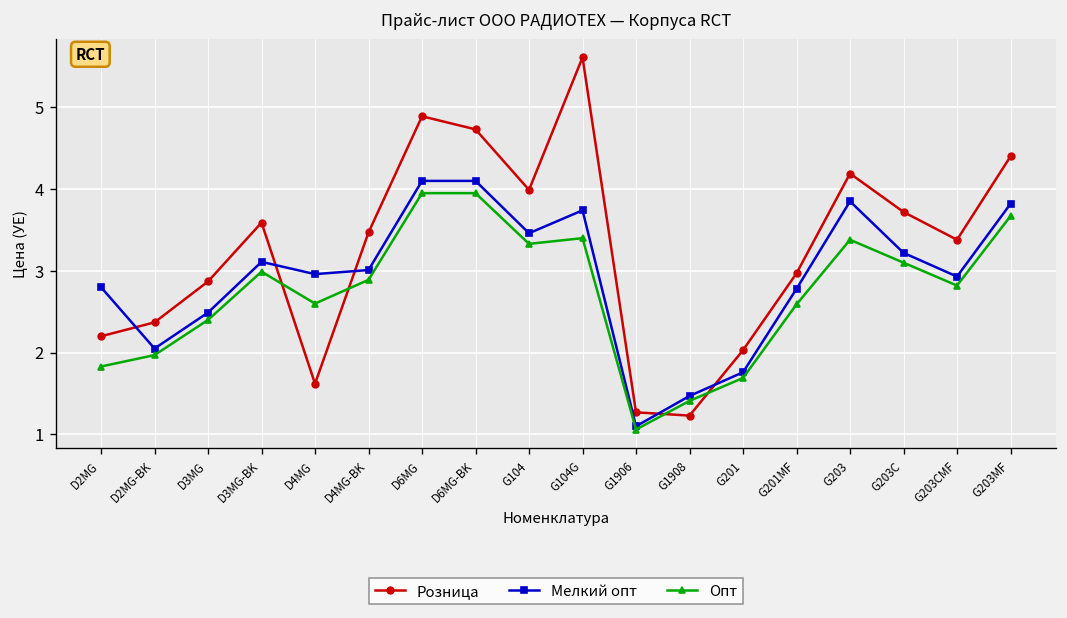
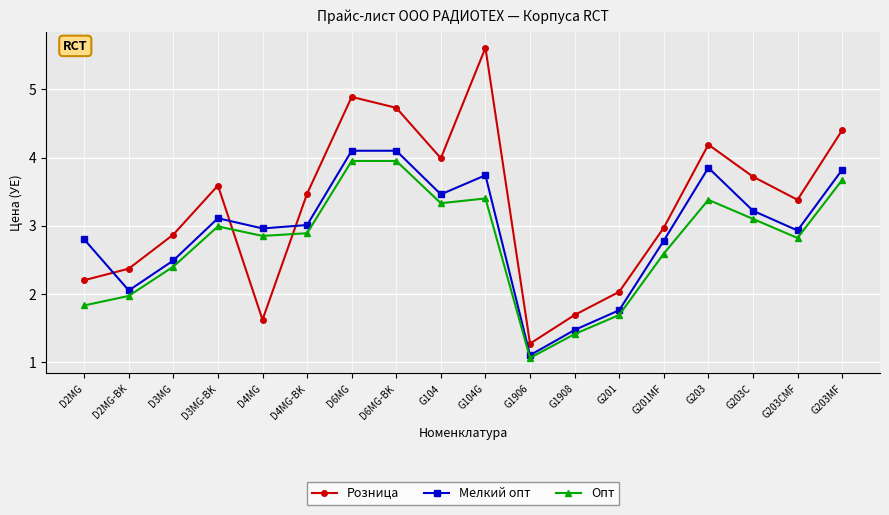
  {
    "Розница": {
      "D2MG": 2.2,
      "D2MG-BK": 2.4,
      "D3MG": 2.9,
      "D3MG-BK": 3.6,
      "D4MG": 1.6,
      "D4MG-BK": 3.5,
      "D6MG": 4.9,
      "D6MG-BK": 4.7,
      "G104": 4.0,
      "G104G": 5.6,
      "G1906": 1.3,
-     "G1908": 1.2,
+     "G1908": 1.7,
      "G201": 2.0,
      "G201MF": 3.0,
      "G203": 4.2,
      "G203C": 3.7,
      "G203CMF": 3.4,
      "G203MF": 4.4
    },
    "Мелкий опт": {
      "D2MG": 2.8,
      "D2MG-BK": 2.1,
      "D3MG": 2.5,
      "D3MG-BK": 3.1,
      "D4MG": 3.0,
      "D4MG-BK": 3.0,
      "D6MG": 4.1,
      "D6MG-BK": 4.1,
      "G104": 3.5,
      "G104G": 3.7,
      "G1906": 1.1,
      "G1908": 1.5,
      "G201": 1.8,
      "G201MF": 2.8,
      "G203": 3.9,
      "G203C": 3.2,
      "G203CMF": 2.9,
      "G203MF": 3.8
    },
    "Опт": {
      "D2MG": 1.8,
      "D2MG-BK": 2.0,
      "D3MG": 2.4,
      "D3MG-BK": 3.0,
-     "D4MG": 2.6,
+     "D4MG": 2.9,
      "D4MG-BK": 2.9,
      "D6MG": 4.0,
      "D6MG-BK": 4.0,
      "G104": 3.3,
      "G104G": 3.4,
      "G1906": 1.1,
      "G1908": 1.4,
      "G201": 1.7,
      "G201MF": 2.6,
      "G203": 3.4,
      "G203C": 3.1,
      "G203CMF": 2.8,
      "G203MF": 3.7
    }
  }
